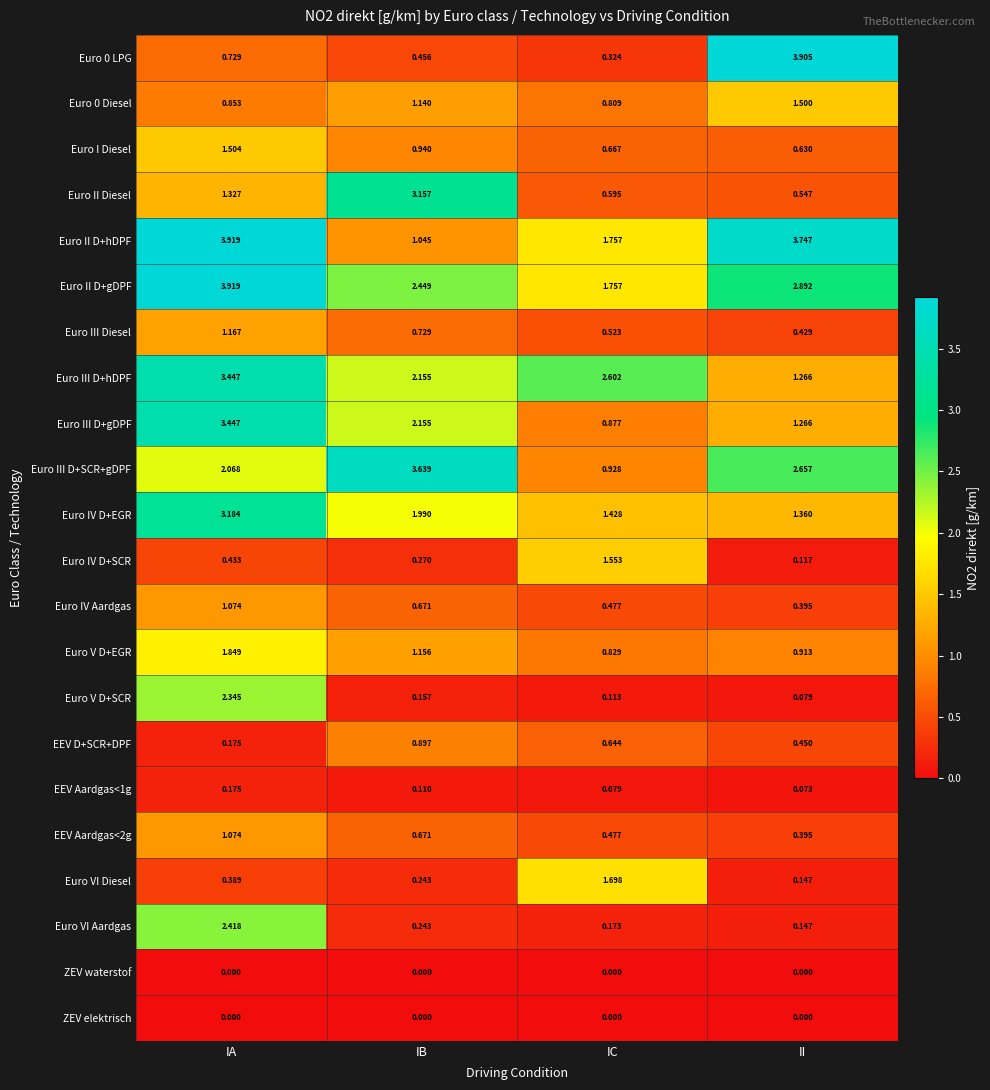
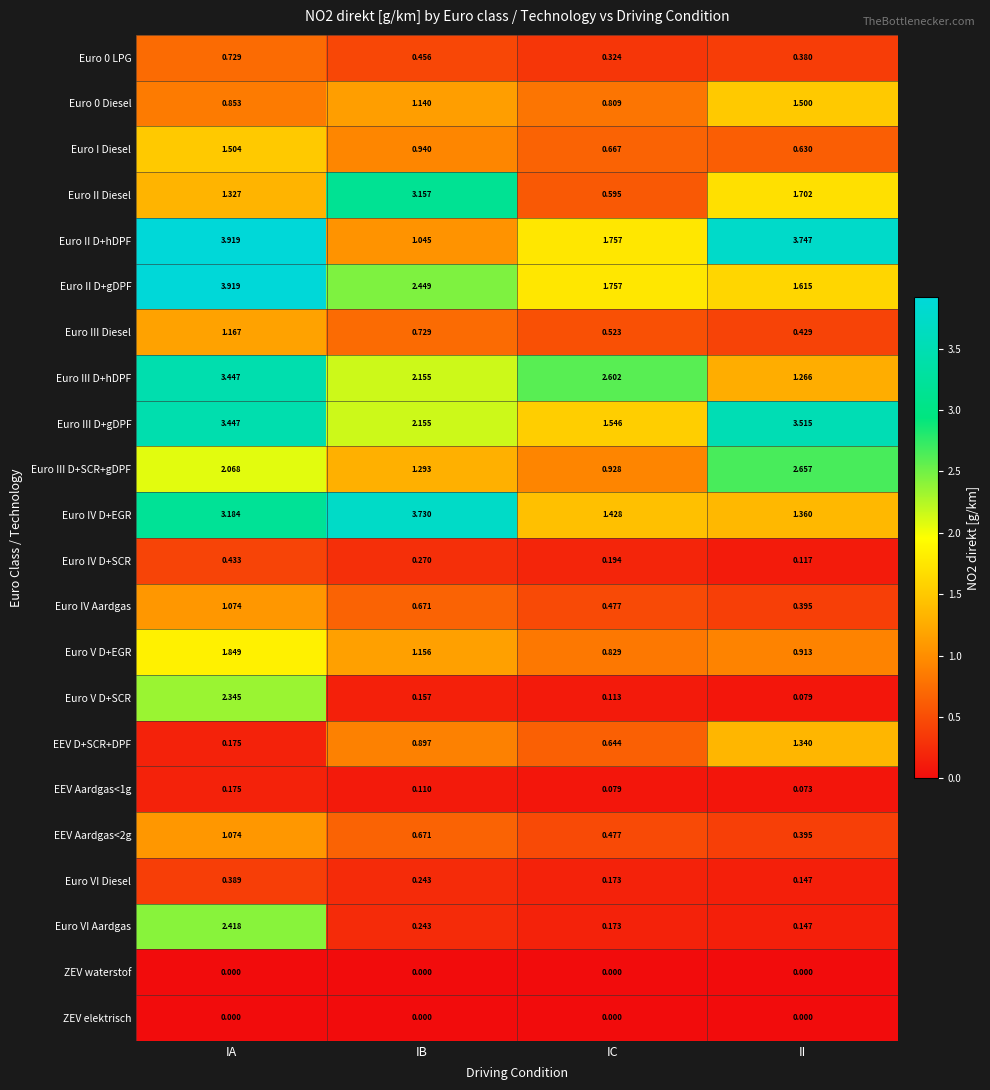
  {
    "Euro 0 LPG": {
      "IA": 0.729,
      "IB": 0.456,
      "IC": 0.324,
-     "II": 3.905
+     "II": 0.380
    },
    "Euro 0 Diesel": {
      "IA": 0.853,
      "IB": 1.140,
      "IC": 0.809,
      "II": 1.500
    },
    "Euro I Diesel": {
      "IA": 1.504,
      "IB": 0.940,
      "IC": 0.667,
      "II": 0.630
    },
    "Euro II Diesel": {
      "IA": 1.327,
      "IB": 3.157,
      "IC": 0.595,
-     "II": 0.547
+     "II": 1.702
    },
    "Euro II D+hDPF": {
      "IA": 3.919,
      "IB": 1.045,
      "IC": 1.757,
      "II": 3.747
    },
    "Euro II D+gDPF": {
      "IA": 3.919,
      "IB": 2.449,
      "IC": 1.757,
-     "II": 2.892
+     "II": 1.615
    },
    "Euro III Diesel": {
      "IA": 1.167,
      "IB": 0.729,
      "IC": 0.523,
      "II": 0.429
    },
    "Euro III D+hDPF": {
      "IA": 3.447,
      "IB": 2.155,
      "IC": 2.602,
      "II": 1.266
    },
    "Euro III D+gDPF": {
      "IA": 3.447,
      "IB": 2.155,
-     "IC": 0.877,
-     "II": 1.266
+     "IC": 1.546,
+     "II": 3.515
    },
    "Euro III D+SCR+gDPF": {
      "IA": 2.068,
-     "IB": 3.639,
+     "IB": 1.293,
      "IC": 0.928,
      "II": 2.657
    },
    "Euro IV D+EGR": {
      "IA": 3.184,
-     "IB": 1.990,
+     "IB": 3.730,
      "IC": 1.428,
      "II": 1.360
    },
    "Euro IV D+SCR": {
      "IA": 0.433,
      "IB": 0.270,
-     "IC": 1.553,
+     "IC": 0.194,
      "II": 0.117
    },
    "Euro IV Aardgas": {
      "IA": 1.074,
      "IB": 0.671,
      "IC": 0.477,
      "II": 0.395
    },
    "Euro V D+EGR": {
      "IA": 1.849,
      "IB": 1.156,
      "IC": 0.829,
      "II": 0.913
    },
    "Euro V D+SCR": {
      "IA": 2.345,
      "IB": 0.157,
      "IC": 0.113,
      "II": 0.079
    },
    "EEV D+SCR+DPF": {
      "IA": 0.175,
      "IB": 0.897,
      "IC": 0.644,
-     "II": 0.450
+     "II": 1.340
    },
    "EEV Aardgas<1g": {
      "IA": 0.175,
      "IB": 0.110,
      "IC": 0.079,
      "II": 0.073
    },
    "EEV Aardgas<2g": {
      "IA": 1.074,
      "IB": 0.671,
      "IC": 0.477,
      "II": 0.395
    },
    "Euro VI Diesel": {
      "IA": 0.389,
      "IB": 0.243,
-     "IC": 1.698,
+     "IC": 0.173,
      "II": 0.147
    },
    "Euro VI Aardgas": {
      "IA": 2.418,
      "IB": 0.243,
      "IC": 0.173,
      "II": 0.147
    },
    "ZEV waterstof": {
      "IA": 0.000,
      "IB": 0.000,
      "IC": 0.000,
      "II": 0.000
    },
    "ZEV elektrisch": {
      "IA": 0.000,
      "IB": 0.000,
      "IC": 0.000,
      "II": 0.000
    }
  }
